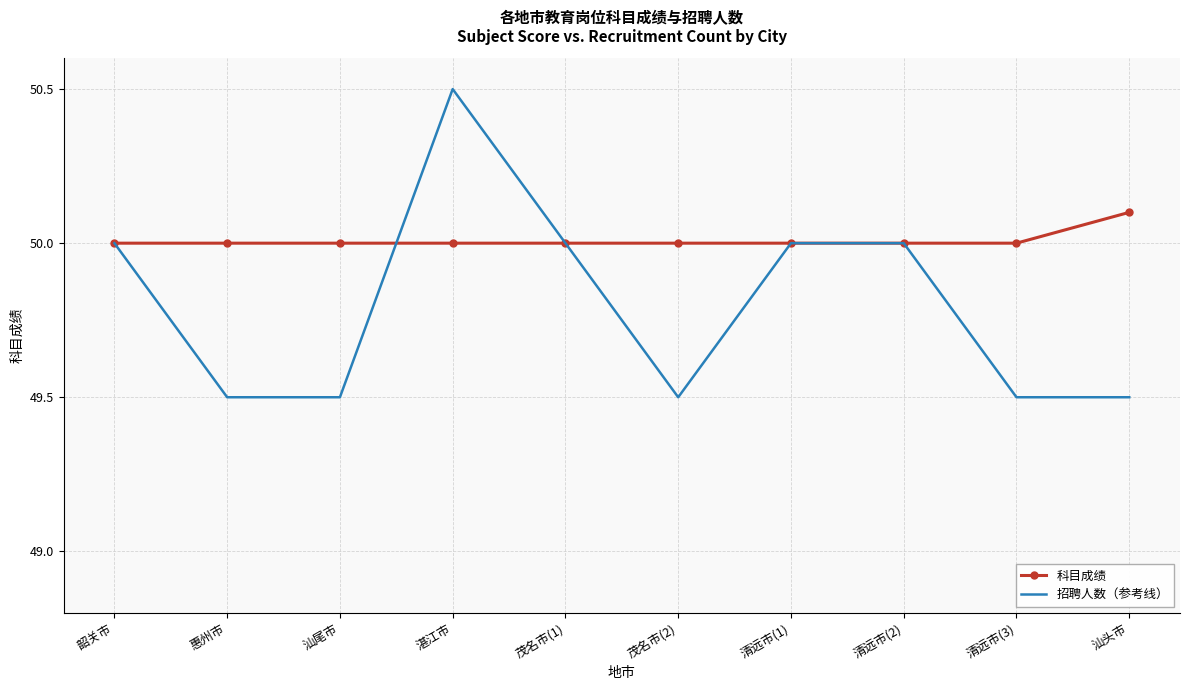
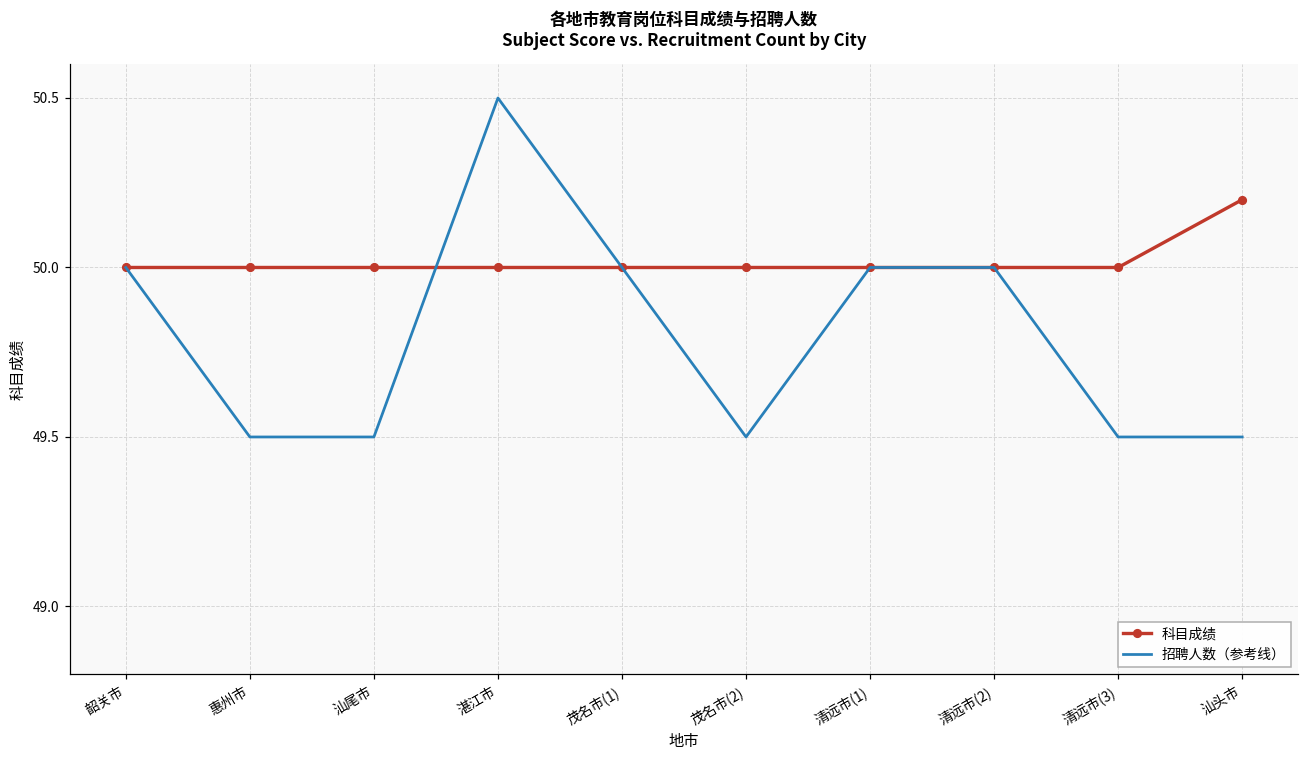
  {
    "科目成绩": {
      "惠州市": 50.0,
      "汕尾市": 50.0,
      "湛江市": 50.0,
      "茂名市(2)": 50.0,
      "清远市(3)": 50.0,
-     "汕头市": 50.1
+     "汕头市": 50.2
    },
    "招聘人数（参考线）": {
      "惠州市": 49.5,
      "汕尾市": 49.5,
      "湛江市": 50.5,
      "茂名市(2)": 49.5,
      "清远市(3)": 49.5,
      "汕头市": 49.5
    }
  }
